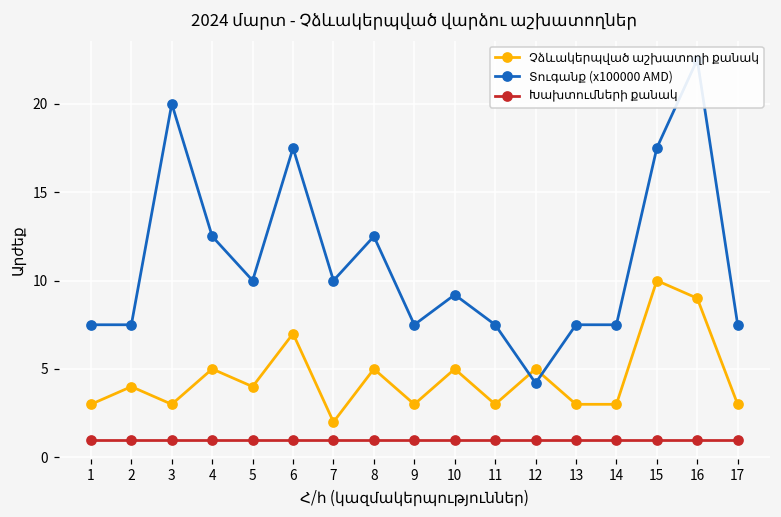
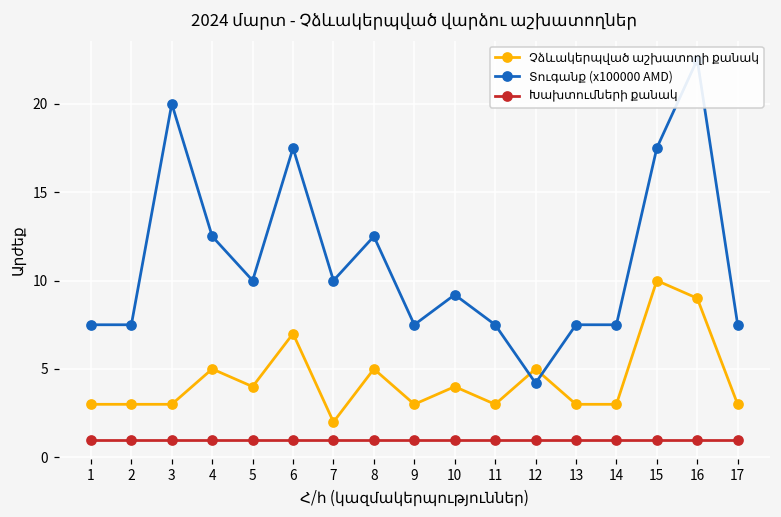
  {
    "Չձևակերպված աշխատողի քանակ": {
      "1": 3,
-     "2": 4,
+     "2": 3,
      "3": 3,
      "4": 5,
      "5": 4,
      "6": 7,
      "7": 2,
      "8": 5,
      "9": 3,
-     "10": 5,
+     "10": 4,
      "11": 3,
      "12": 5,
      "13": 3,
      "14": 3,
      "15": 10,
      "16": 9,
      "17": 3
    },
    "Տուգանք (x100000 AMD)": {
      "1": 7.5,
      "2": 7.5,
      "3": 20,
      "4": 12.5,
      "5": 10,
      "6": 17.5,
      "7": 10,
      "8": 12.5,
      "9": 7.5,
      "10": 9.2,
      "11": 7.5,
      "12": 4.2,
      "13": 7.5,
      "14": 7.5,
      "15": 17.5,
      "17": 7.5
    },
    "Խախտումների քանակ": {
      "1": 1,
      "2": 1,
      "3": 1,
      "4": 1,
      "5": 1,
      "6": 1,
      "7": 1,
      "8": 1,
      "9": 1,
      "10": 1,
      "11": 1,
      "12": 1,
      "13": 1,
      "14": 1,
      "15": 1,
      "16": 1,
      "17": 1
    }
  }
